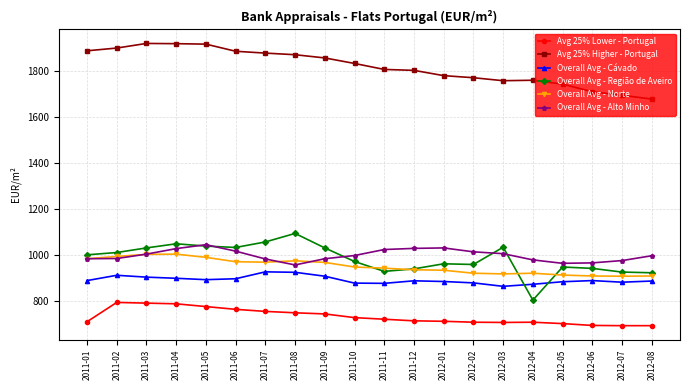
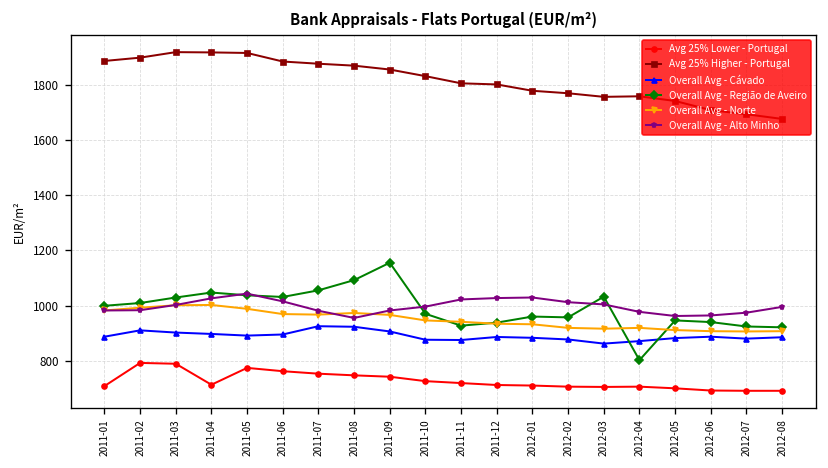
  {
    "Avg 25% Lower - Portugal": {
      "2011-01": 710,
      "2011-02": 790,
      "2011-03": 790,
-     "2011-04": 790,
+     "2011-04": 710,
      "2011-05": 770,
      "2011-06": 760,
      "2011-07": 750,
      "2011-08": 750,
      "2011-09": 740,
      "2011-10": 730,
      "2011-11": 720,
      "2011-12": 710,
      "2012-01": 710,
      "2012-02": 710,
      "2012-03": 710,
      "2012-04": 710,
      "2012-05": 700,
      "2012-06": 690,
      "2012-07": 690,
      "2012-08": 690
    },
    "Avg 25% Higher - Portugal": {
      "2011-01": 1890,
      "2011-02": 1900,
      "2011-03": 1920,
      "2011-04": 1920,
      "2011-05": 1920,
      "2011-06": 1880,
      "2011-07": 1880,
      "2011-08": 1870,
      "2011-09": 1860,
      "2011-10": 1830,
      "2011-11": 1810,
      "2011-12": 1800,
      "2012-01": 1780,
      "2012-02": 1770,
      "2012-03": 1760,
      "2012-04": 1760
    },
    "Overall Avg - Cávado": {
      "2011-01": 890,
      "2011-02": 910,
      "2011-03": 900,
      "2011-04": 900,
      "2011-05": 890,
      "2011-06": 900,
      "2011-07": 930,
      "2011-08": 920,
      "2011-09": 910,
      "2011-10": 880,
      "2011-11": 880,
      "2011-12": 890,
      "2012-01": 880,
      "2012-02": 880,
      "2012-03": 860,
      "2012-04": 870,
      "2012-05": 880,
      "2012-06": 890,
      "2012-07": 880,
      "2012-08": 890
    },
    "Overall Avg - Região de Aveiro": {
      "2011-01": 1000,
      "2011-02": 1010,
      "2011-03": 1030,
      "2011-04": 1050,
      "2011-06": 1030,
      "2011-07": 1060,
      "2011-08": 1090,
-     "2011-09": 1030,
+     "2011-09": 1160,
      "2011-10": 970,
      "2011-11": 930,
      "2012-01": 960,
      "2012-02": 960,
      "2012-03": 1030,
      "2012-04": 800,
      "2012-05": 950,
      "2012-06": 940,
      "2012-07": 920,
      "2012-08": 920
    },
    "Overall Avg - Norte": {
      "2011-04": 1000,
      "2011-05": 990,
      "2011-06": 970,
      "2011-07": 970,
      "2011-08": 970,
      "2011-09": 970,
      "2011-10": 950,
      "2011-11": 940,
      "2012-01": 930,
      "2012-02": 920,
      "2012-03": 920,
      "2012-04": 920,
      "2012-05": 910,
      "2012-06": 910,
      "2012-07": 910,
      "2012-08": 910
    },
    "Overall Avg - Alto Minho": {
      "2011-04": 1030,
      "2011-06": 1020,
      "2011-07": 980,
      "2011-08": 960,
      "2011-09": 980,
      "2011-10": 1000,
      "2011-11": 1020,
      "2011-12": 1030,
      "2012-01": 1030,
      "2012-02": 1010,
      "2012-03": 1000,
      "2012-04": 980,
      "2012-05": 960,
      "2012-06": 960,
      "2012-07": 970,
      "2012-08": 1000
    }
  }
